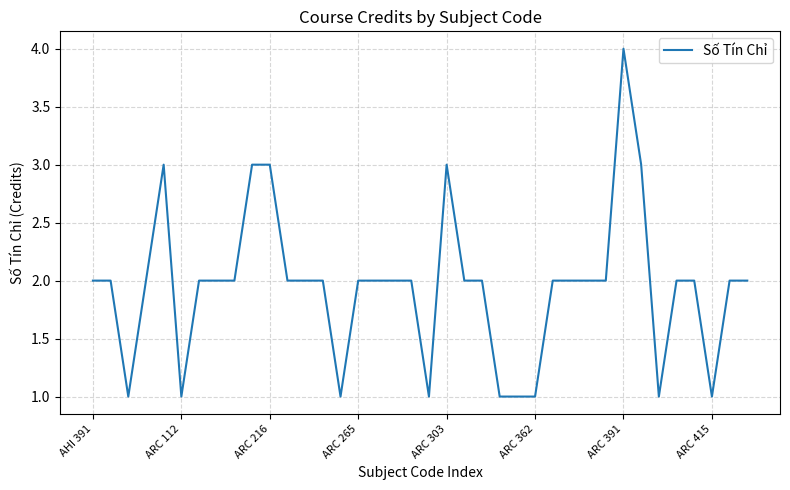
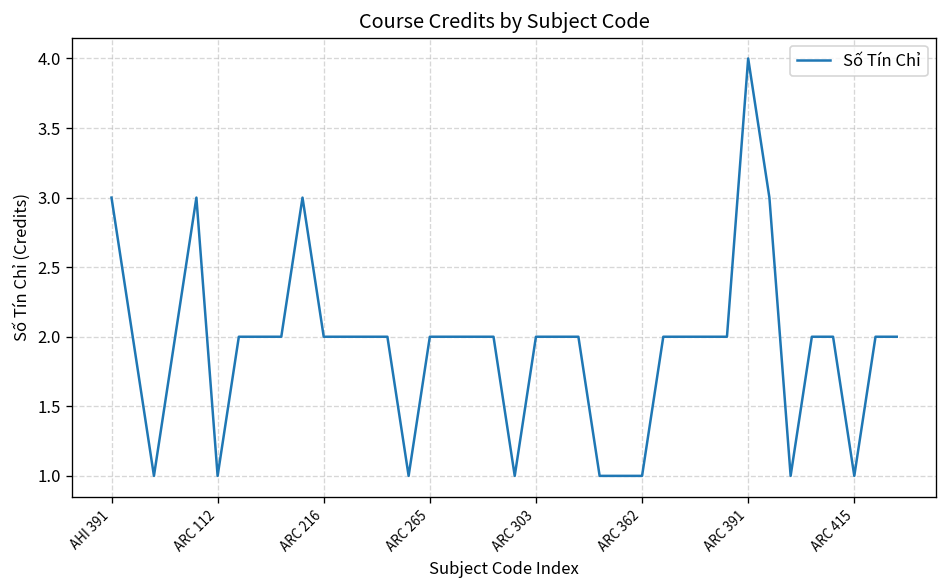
  {
-   "AHI 391": 2,
+   "AHI 391": 3,
    "ARC 112": 1,
-   "ARC 216": 3,
+   "ARC 216": 2,
    "ARC 265": 2,
-   "ARC 303": 3,
+   "ARC 303": 2,
    "ARC 362": 1,
    "ARC 391": 4,
    "ARC 415": 1
  }
